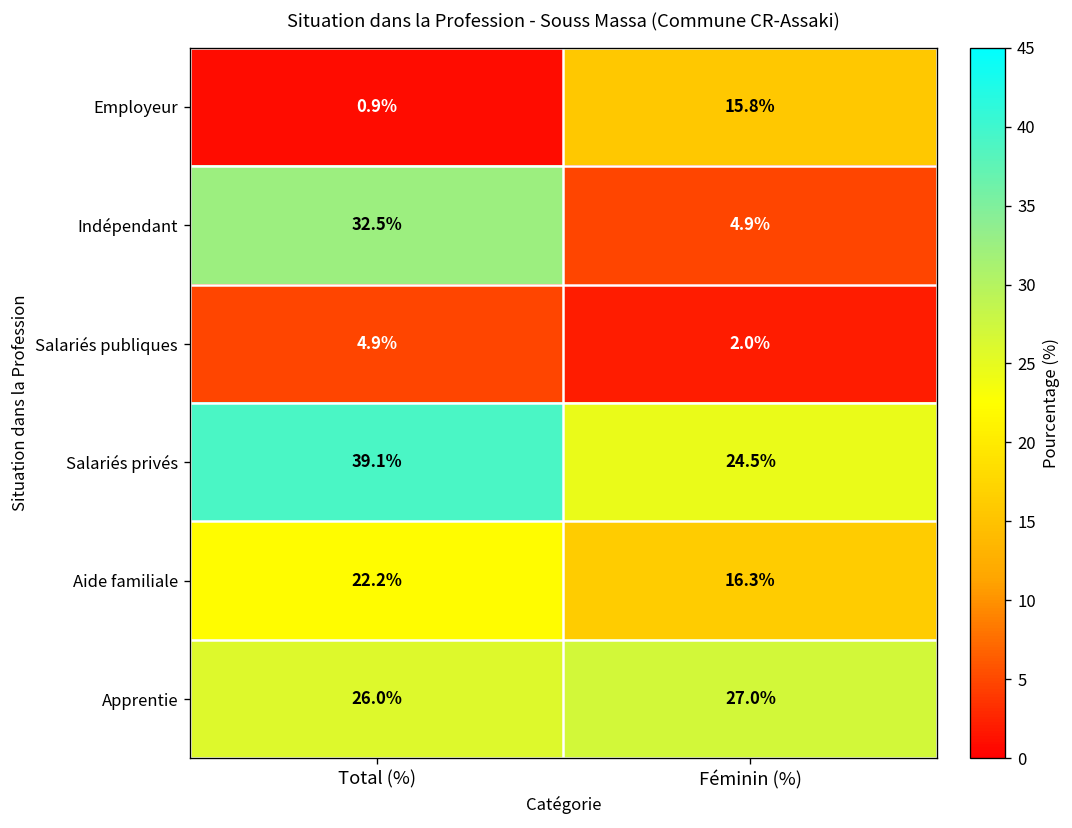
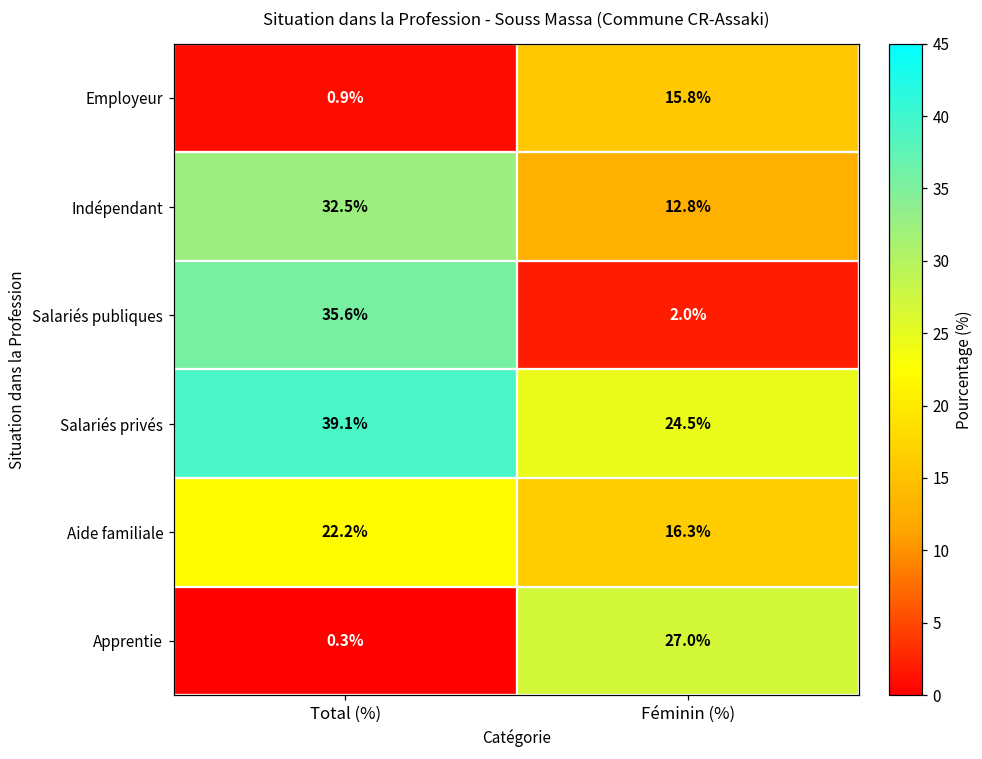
  {
    "Employeur": {
      "Total (%)": "0.9%",
      "Féminin (%)": "15.8%"
    },
    "Indépendant": {
      "Total (%)": "32.5%",
-     "Féminin (%)": "4.9%"
+     "Féminin (%)": "12.8%"
    },
    "Salariés publiques": {
-     "Total (%)": "4.9%",
+     "Total (%)": "35.6%",
      "Féminin (%)": "2.0%"
    },
    "Salariés privés": {
      "Total (%)": "39.1%",
      "Féminin (%)": "24.5%"
    },
    "Aide familiale": {
      "Total (%)": "22.2%",
      "Féminin (%)": "16.3%"
    },
    "Apprentie": {
-     "Total (%)": "26.0%",
+     "Total (%)": "0.3%",
      "Féminin (%)": "27.0%"
    }
  }
